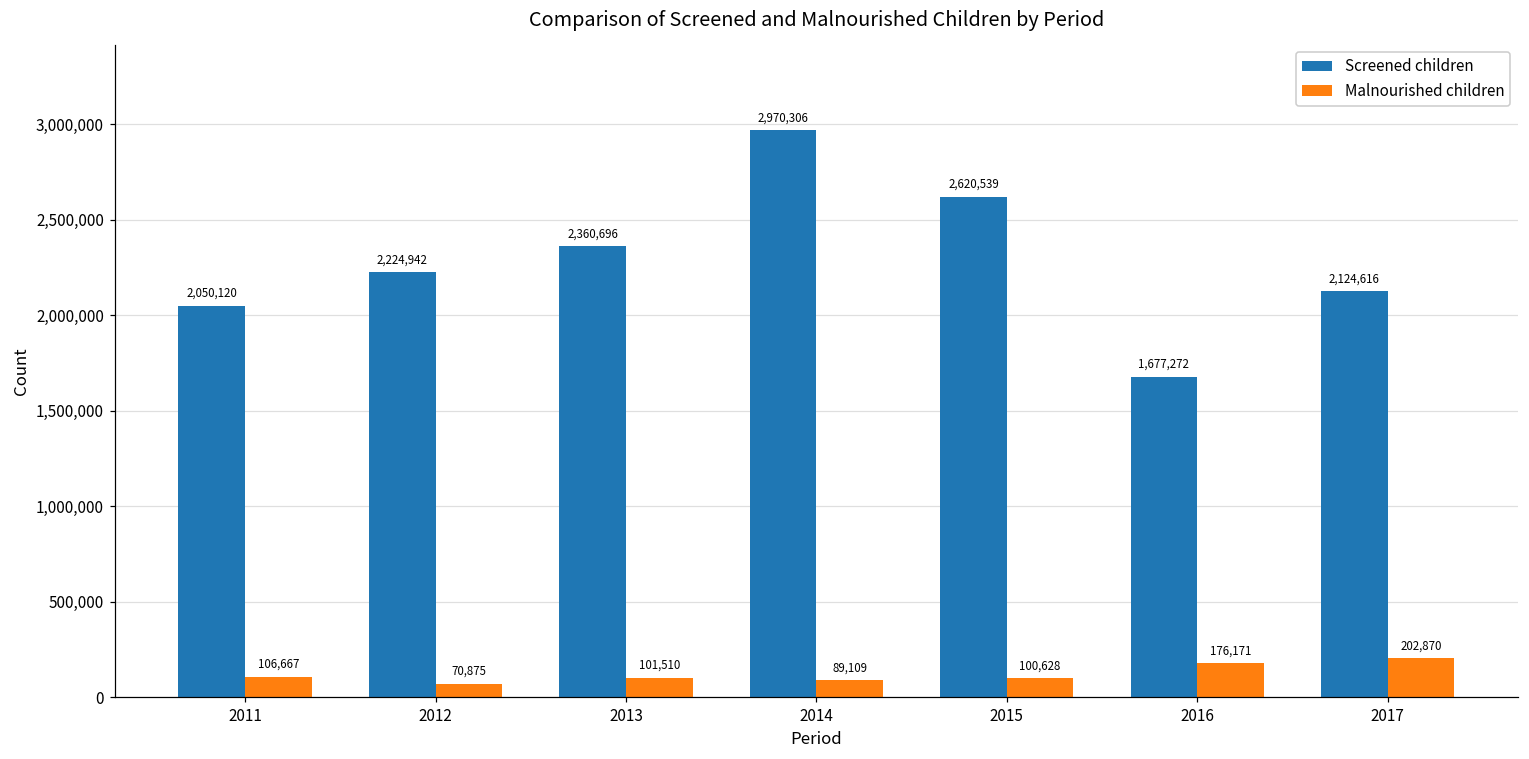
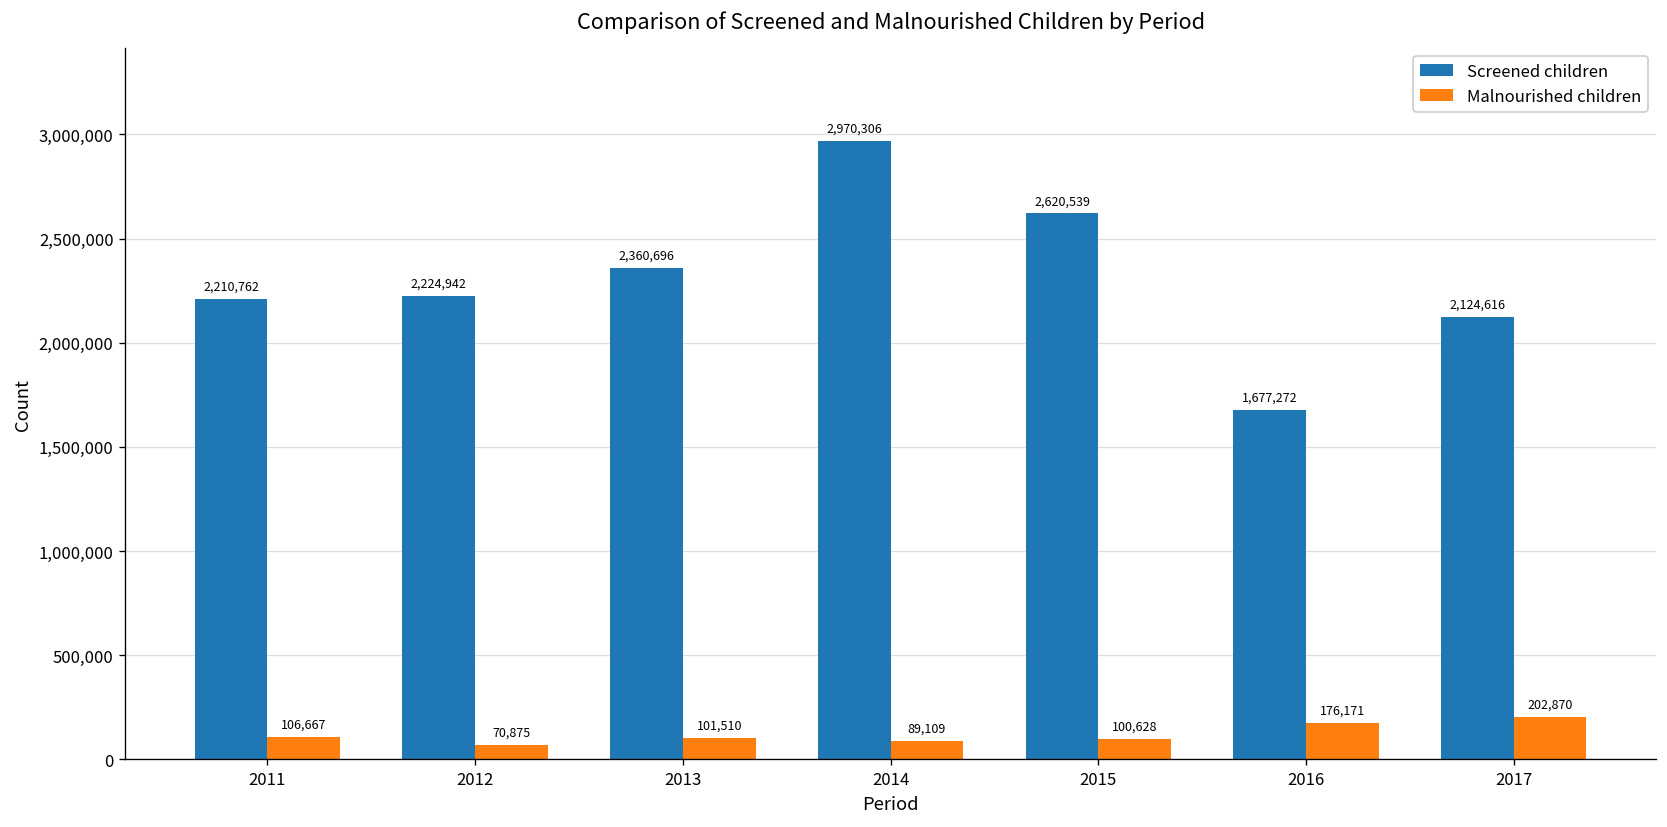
  {
    "Screened children": {
-     "2011": "2,050,120",
+     "2011": "2,210,762",
      "2012": "2,224,942",
      "2013": "2,360,696",
      "2014": "2,970,306",
      "2015": "2,620,539",
      "2016": "1,677,272",
      "2017": "2,124,616"
    },
    "Malnourished children": {
      "2011": "106,667",
      "2012": "70,875",
      "2013": "101,510",
      "2014": "89,109",
      "2015": "100,628",
      "2016": "176,171",
      "2017": "202,870"
    }
  }
